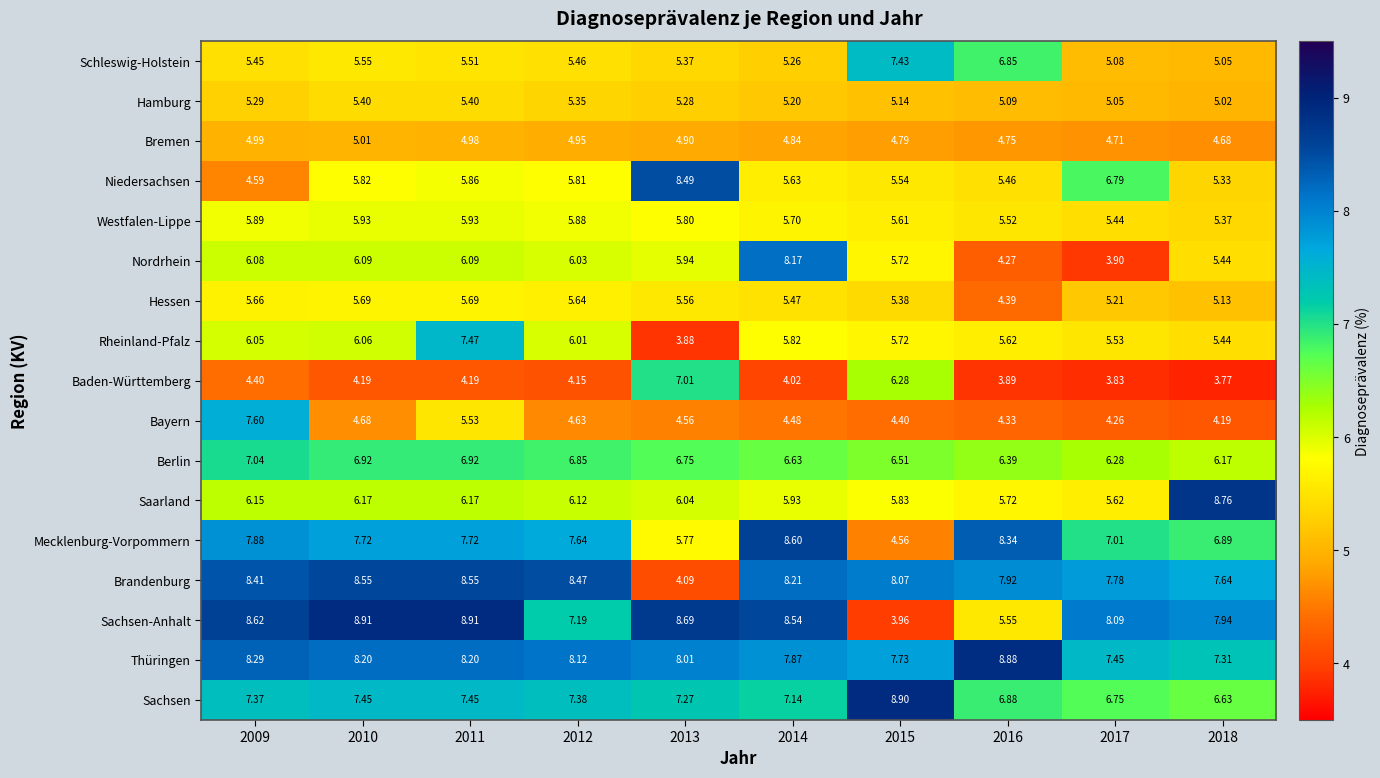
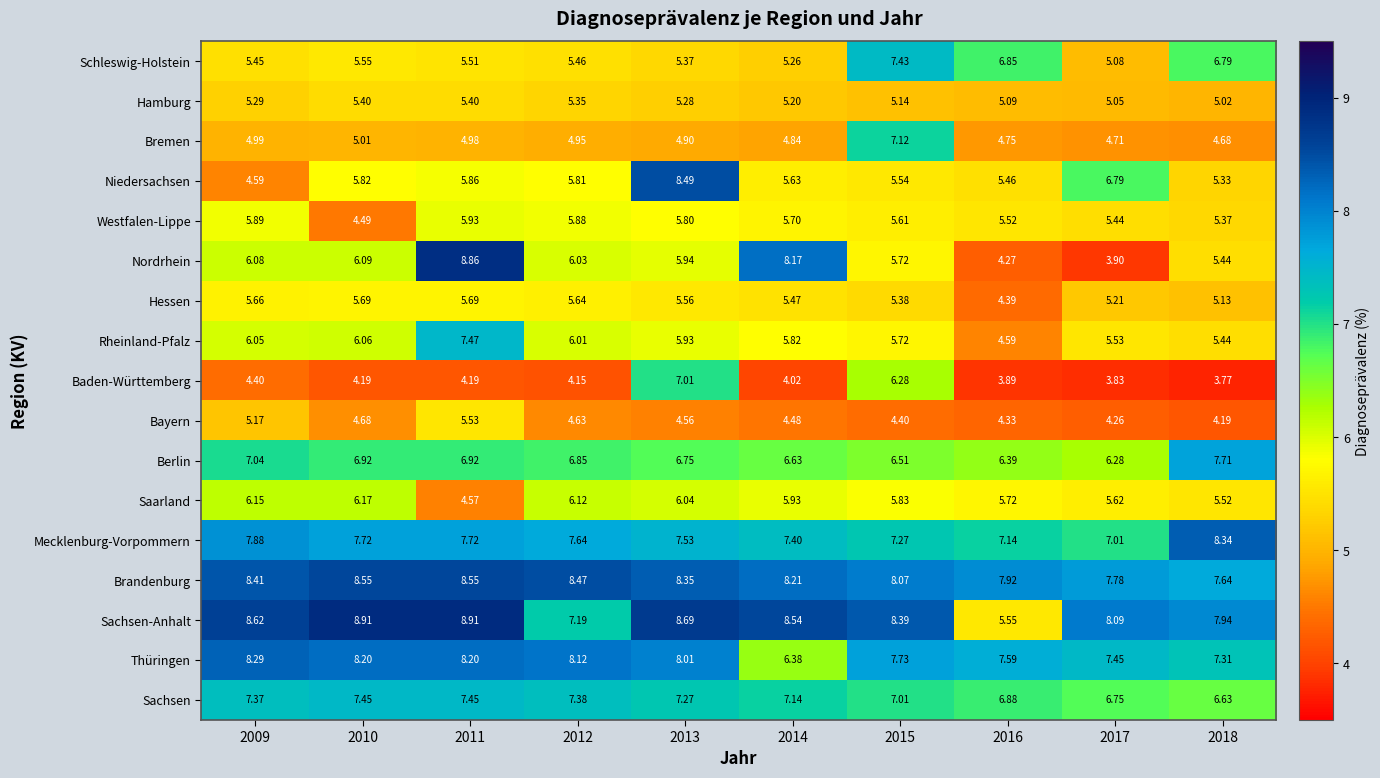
  {
    "Schleswig-Holstein": {
      "2009": 5.45,
      "2010": 5.55,
      "2011": 5.51,
      "2012": 5.46,
      "2013": 5.37,
      "2014": 5.26,
      "2015": 7.43,
      "2016": 6.85,
      "2017": 5.08,
-     "2018": 5.05
+     "2018": 6.79
    },
    "Hamburg": {
      "2009": 5.29,
      "2010": 5.40,
      "2011": 5.40,
      "2012": 5.35,
      "2013": 5.28,
      "2014": 5.20,
      "2015": 5.14,
      "2016": 5.09,
      "2017": 5.05,
      "2018": 5.02
    },
    "Bremen": {
      "2009": 4.99,
      "2010": 5.01,
      "2011": 4.98,
      "2012": 4.95,
      "2013": 4.90,
      "2014": 4.84,
-     "2015": 4.79,
+     "2015": 7.12,
      "2016": 4.75,
      "2017": 4.71,
      "2018": 4.68
    },
    "Niedersachsen": {
      "2009": 4.59,
      "2010": 5.82,
      "2011": 5.86,
      "2012": 5.81,
      "2013": 8.49,
      "2014": 5.63,
      "2015": 5.54,
      "2016": 5.46,
      "2017": 6.79,
      "2018": 5.33
    },
    "Westfalen-Lippe": {
      "2009": 5.89,
-     "2010": 5.93,
+     "2010": 4.49,
      "2011": 5.93,
      "2012": 5.88,
      "2013": 5.80,
      "2014": 5.70,
      "2015": 5.61,
      "2016": 5.52,
      "2017": 5.44,
      "2018": 5.37
    },
    "Nordrhein": {
      "2009": 6.08,
      "2010": 6.09,
-     "2011": 6.09,
+     "2011": 8.86,
      "2012": 6.03,
      "2013": 5.94,
      "2014": 8.17,
      "2015": 5.72,
      "2016": 4.27,
      "2017": 3.90,
      "2018": 5.44
    },
    "Hessen": {
      "2009": 5.66,
      "2010": 5.69,
      "2011": 5.69,
      "2012": 5.64,
      "2013": 5.56,
      "2014": 5.47,
      "2015": 5.38,
      "2016": 4.39,
      "2017": 5.21,
      "2018": 5.13
    },
    "Rheinland-Pfalz": {
      "2009": 6.05,
      "2010": 6.06,
      "2011": 7.47,
      "2012": 6.01,
-     "2013": 3.88,
+     "2013": 5.93,
      "2014": 5.82,
      "2015": 5.72,
-     "2016": 5.62,
+     "2016": 4.59,
      "2017": 5.53,
      "2018": 5.44
    },
    "Baden-Württemberg": {
      "2009": 4.40,
      "2010": 4.19,
      "2011": 4.19,
      "2012": 4.15,
      "2013": 7.01,
      "2014": 4.02,
      "2015": 6.28,
      "2016": 3.89,
      "2017": 3.83,
      "2018": 3.77
    },
    "Bayern": {
-     "2009": 7.60,
+     "2009": 5.17,
      "2010": 4.68,
      "2011": 5.53,
      "2012": 4.63,
      "2013": 4.56,
      "2014": 4.48,
      "2015": 4.40,
      "2016": 4.33,
      "2017": 4.26,
      "2018": 4.19
    },
    "Berlin": {
      "2009": 7.04,
      "2010": 6.92,
      "2011": 6.92,
      "2012": 6.85,
      "2013": 6.75,
      "2014": 6.63,
      "2015": 6.51,
      "2016": 6.39,
      "2017": 6.28,
-     "2018": 6.17
+     "2018": 7.71
    },
    "Saarland": {
      "2009": 6.15,
      "2010": 6.17,
-     "2011": 6.17,
+     "2011": 4.57,
      "2012": 6.12,
      "2013": 6.04,
      "2014": 5.93,
      "2015": 5.83,
      "2016": 5.72,
      "2017": 5.62,
-     "2018": 8.76
+     "2018": 5.52
    },
    "Mecklenburg-Vorpommern": {
      "2009": 7.88,
      "2010": 7.72,
      "2011": 7.72,
      "2012": 7.64,
-     "2013": 5.77,
-     "2014": 8.60,
-     "2015": 4.56,
-     "2016": 8.34,
+     "2013": 7.53,
+     "2014": 7.40,
+     "2015": 7.27,
+     "2016": 7.14,
      "2017": 7.01,
-     "2018": 6.89
+     "2018": 8.34
    },
    "Brandenburg": {
      "2009": 8.41,
      "2010": 8.55,
      "2011": 8.55,
      "2012": 8.47,
-     "2013": 4.09,
+     "2013": 8.35,
      "2014": 8.21,
      "2015": 8.07,
      "2016": 7.92,
      "2017": 7.78,
      "2018": 7.64
    },
    "Sachsen-Anhalt": {
      "2009": 8.62,
      "2010": 8.91,
      "2011": 8.91,
      "2012": 7.19,
      "2013": 8.69,
      "2014": 8.54,
-     "2015": 3.96,
+     "2015": 8.39,
      "2016": 5.55,
      "2017": 8.09,
      "2018": 7.94
    },
    "Thüringen": {
      "2009": 8.29,
      "2010": 8.20,
      "2011": 8.20,
      "2012": 8.12,
      "2013": 8.01,
-     "2014": 7.87,
+     "2014": 6.38,
      "2015": 7.73,
-     "2016": 8.88,
+     "2016": 7.59,
      "2017": 7.45,
      "2018": 7.31
    },
    "Sachsen": {
      "2009": 7.37,
      "2010": 7.45,
      "2011": 7.45,
      "2012": 7.38,
      "2013": 7.27,
      "2014": 7.14,
-     "2015": 8.90,
+     "2015": 7.01,
      "2016": 6.88,
      "2017": 6.75,
      "2018": 6.63
    }
  }
